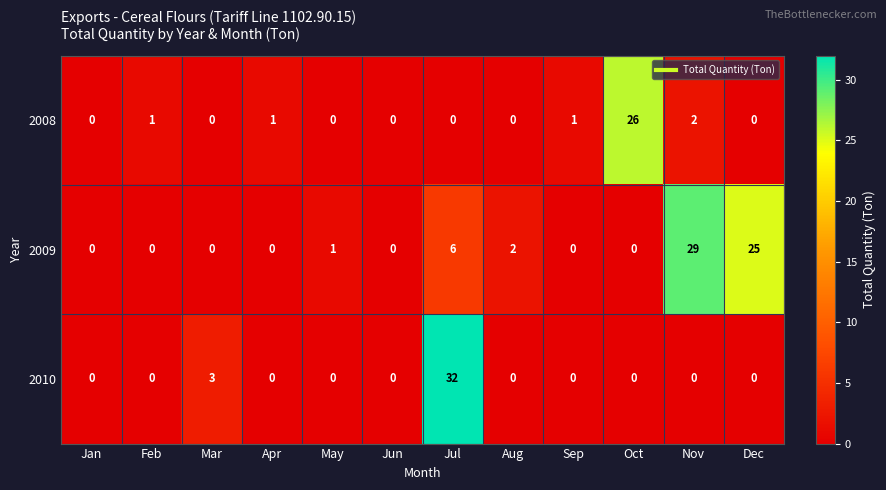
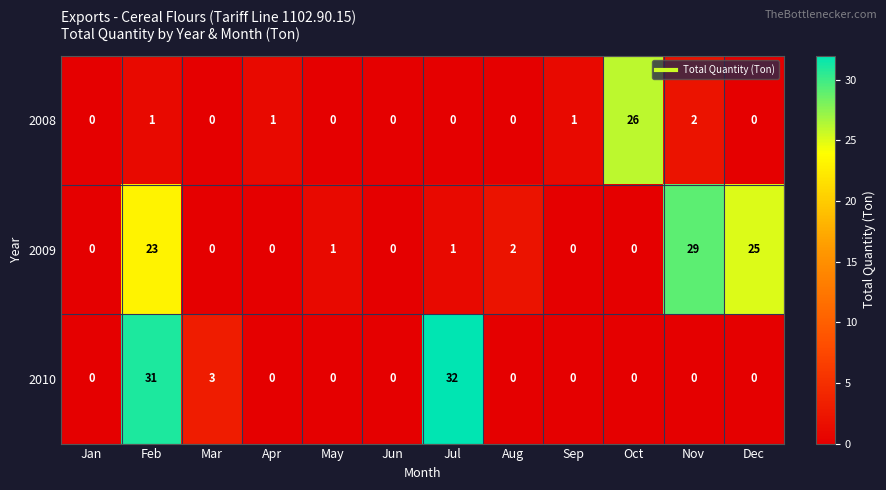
  {
    "2008": {
      "Jan": 0,
      "Feb": 1,
      "Mar": 0,
      "Apr": 1,
      "May": 0,
      "Jun": 0,
      "Jul": 0,
      "Aug": 0,
      "Sep": 1,
      "Oct": 26,
      "Nov": 2,
      "Dec": 0
    },
    "2009": {
      "Jan": 0,
-     "Feb": 0,
+     "Feb": 23,
      "Mar": 0,
      "Apr": 0,
      "May": 1,
      "Jun": 0,
-     "Jul": 6,
+     "Jul": 1,
      "Aug": 2,
      "Sep": 0,
      "Oct": 0,
      "Nov": 29,
      "Dec": 25
    },
    "2010": {
      "Jan": 0,
-     "Feb": 0,
+     "Feb": 31,
      "Mar": 3,
      "Apr": 0,
      "May": 0,
      "Jun": 0,
      "Jul": 32,
      "Aug": 0,
      "Sep": 0,
      "Oct": 0,
      "Nov": 0,
      "Dec": 0
    }
  }
